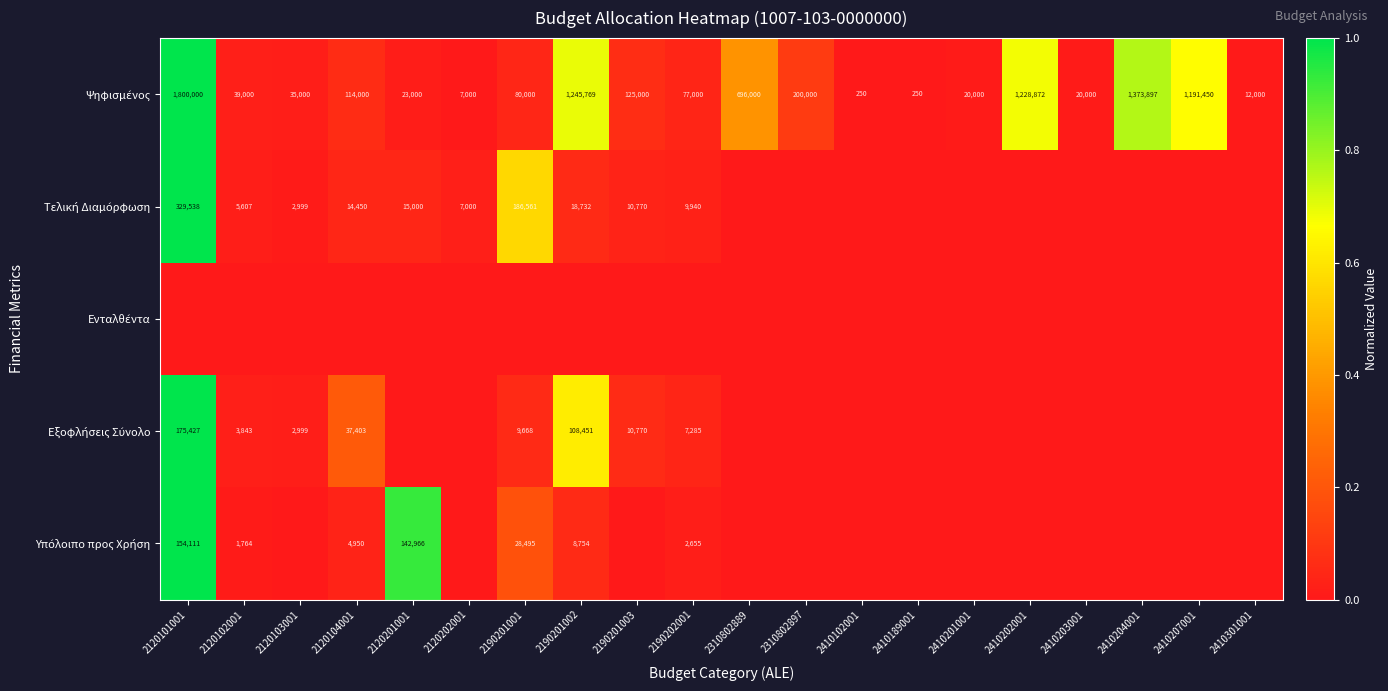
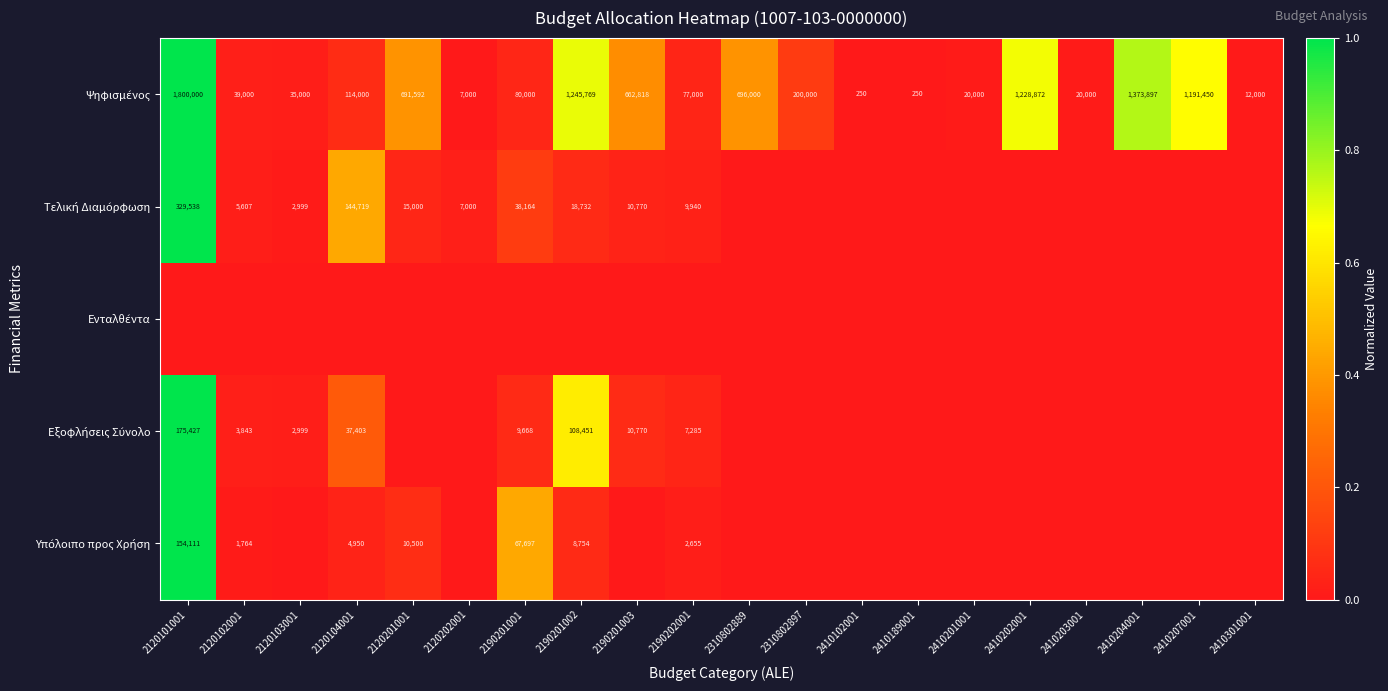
  {
    "Ψηφισμένος": {
      "2120101001": "1,800,000",
      "2120102001": "39,000",
      "2120103001": "35,000",
      "2120104001": "114,000",
-     "2120201001": "23,000",
+     "2120201001": "691,592",
      "2120202001": "7,000",
      "2190201001": "80,000",
      "2190201002": "1,245,769",
-     "2190201003": "125,000",
+     "2190201003": "662,818",
      "2190202001": "77,000",
      "2310802889": "696,000",
      "2310802897": "200,000",
      "2410102001": "250",
      "2410189001": "250",
      "2410201001": "20,000",
      "2410202001": "1,228,872",
      "2410203001": "20,000",
      "2410204001": "1,373,897",
      "2410207001": "1,191,450",
      "2410301001": "12,000"
    },
    "Τελική Διαμόρφωση": {
      "2120101001": "329,538",
      "2120102001": "5,607",
      "2120103001": "2,999",
-     "2120104001": "14,450",
+     "2120104001": "144,719",
      "2120201001": "15,000",
      "2120202001": "7,000",
-     "2190201001": "186,561",
+     "2190201001": "38,164",
      "2190201002": "18,732",
      "2190201003": "10,770",
      "2190202001": "9,940"
    },
    "Εξοφλήσεις Σύνολο": {
      "2120101001": "175,427",
      "2120102001": "3,843",
      "2120103001": "2,999",
      "2120104001": "37,403",
      "2190201001": "9,668",
      "2190201002": "108,451",
      "2190201003": "10,770",
      "2190202001": "7,285"
    },
    "Υπόλοιπο προς Χρήση": {
      "2120101001": "154,111",
      "2120102001": "1,764",
      "2120104001": "4,950",
-     "2120201001": "142,966",
-     "2190201001": "28,495",
+     "2120201001": "10,500",
+     "2190201001": "67,697",
      "2190201002": "8,754",
      "2190202001": "2,655"
    }
  }
